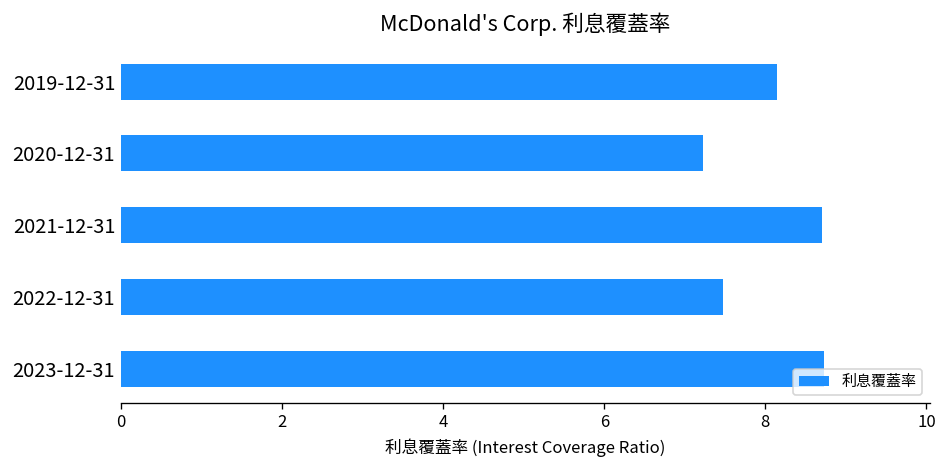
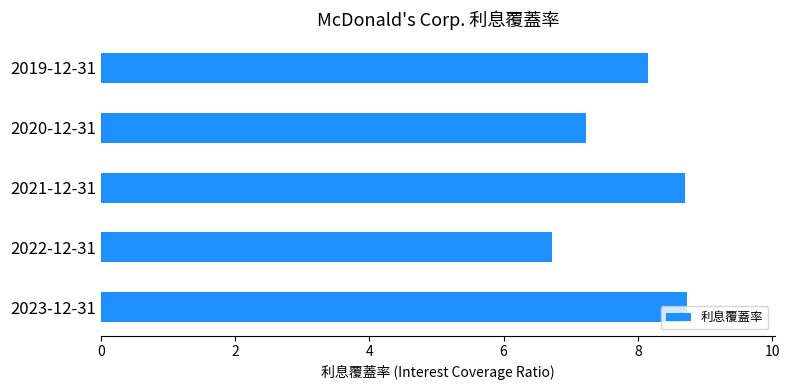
  {
    "2019-12-31": 8.2,
    "2020-12-31": 7.2,
    "2021-12-31": 8.7,
-   "2022-12-31": 7.5
+   "2022-12-31": 6.7
  }
